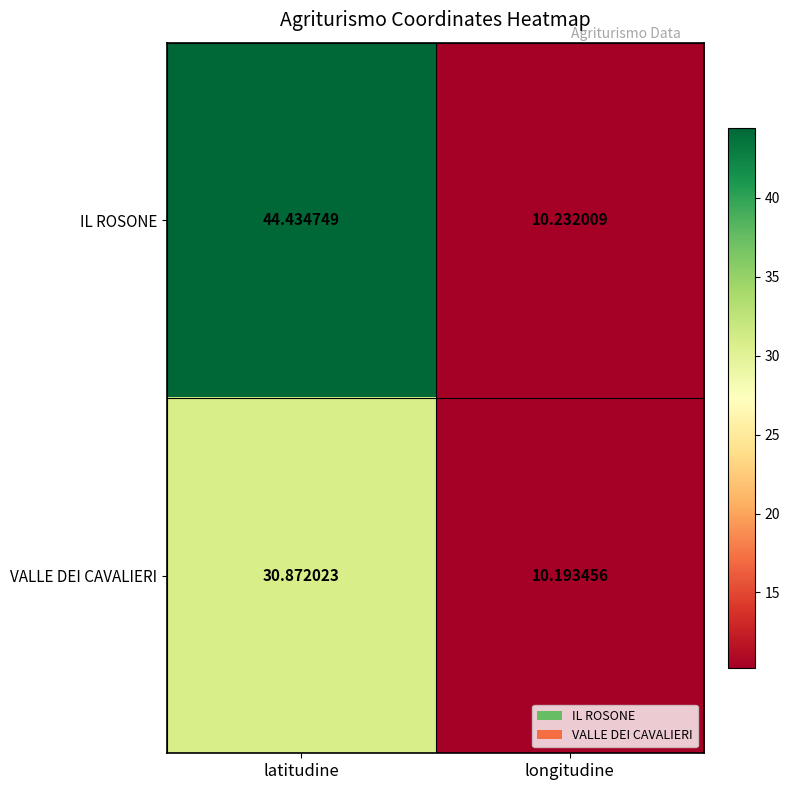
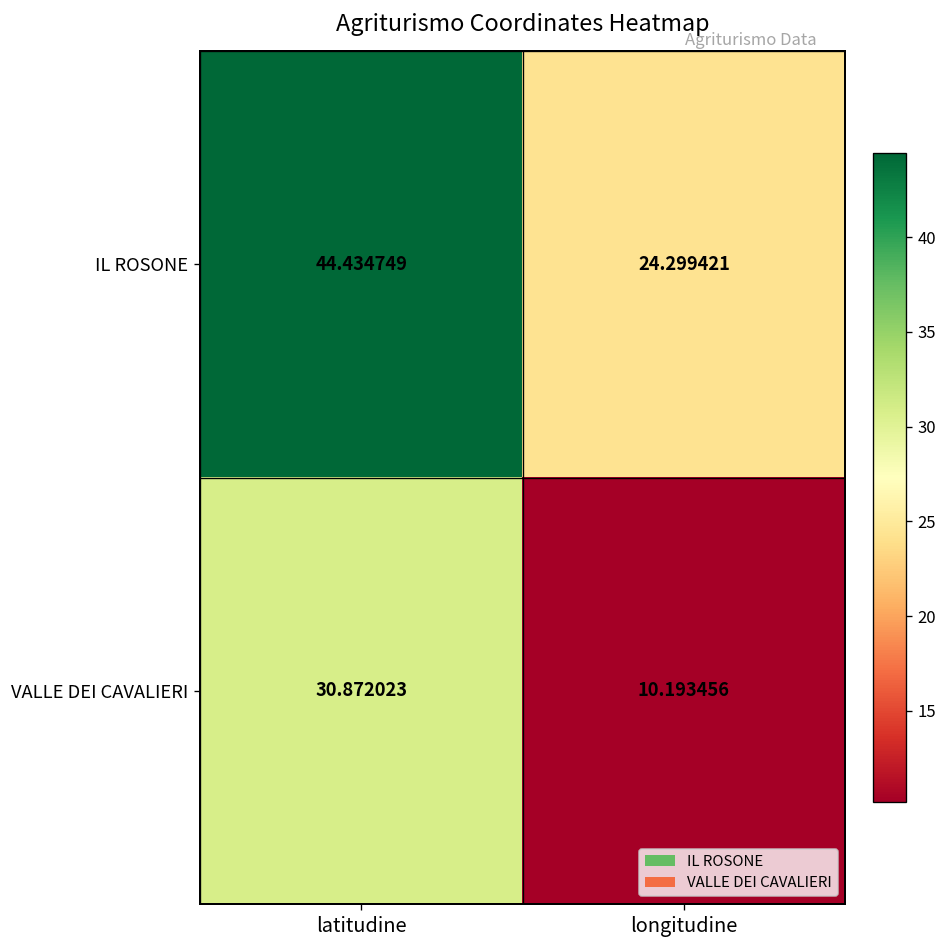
  {
    "IL ROSONE": {
      "latitudine": 44.434749,
-     "longitudine": 10.232009
+     "longitudine": 24.299421
    },
    "VALLE DEI CAVALIERI": {
      "latitudine": 30.872023,
      "longitudine": 10.193456
    }
  }
